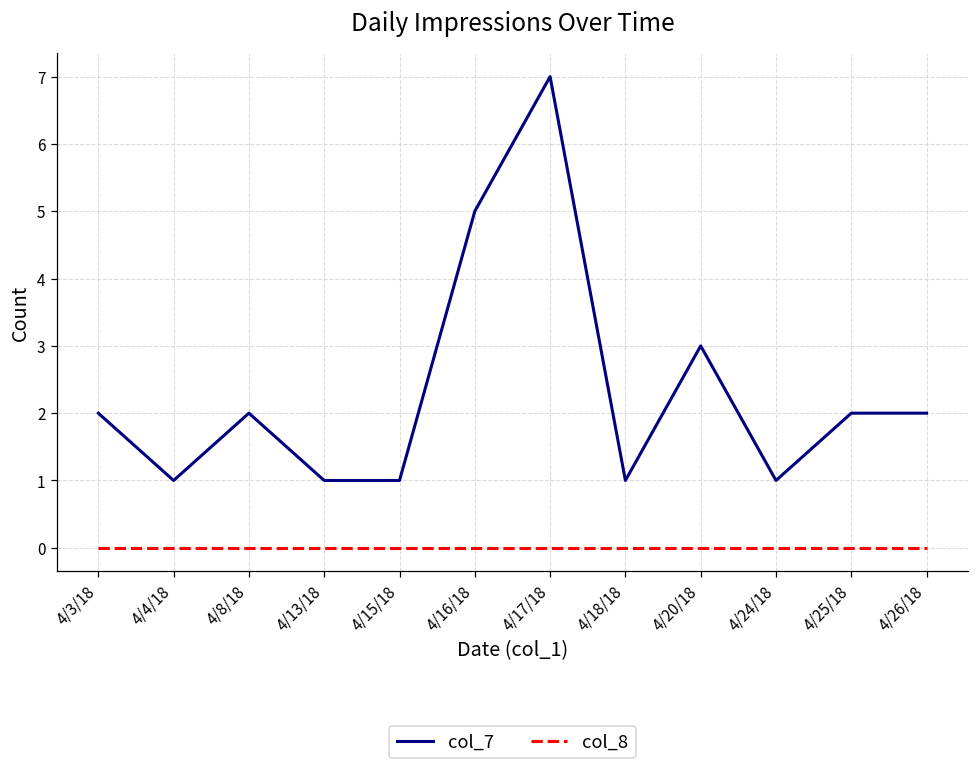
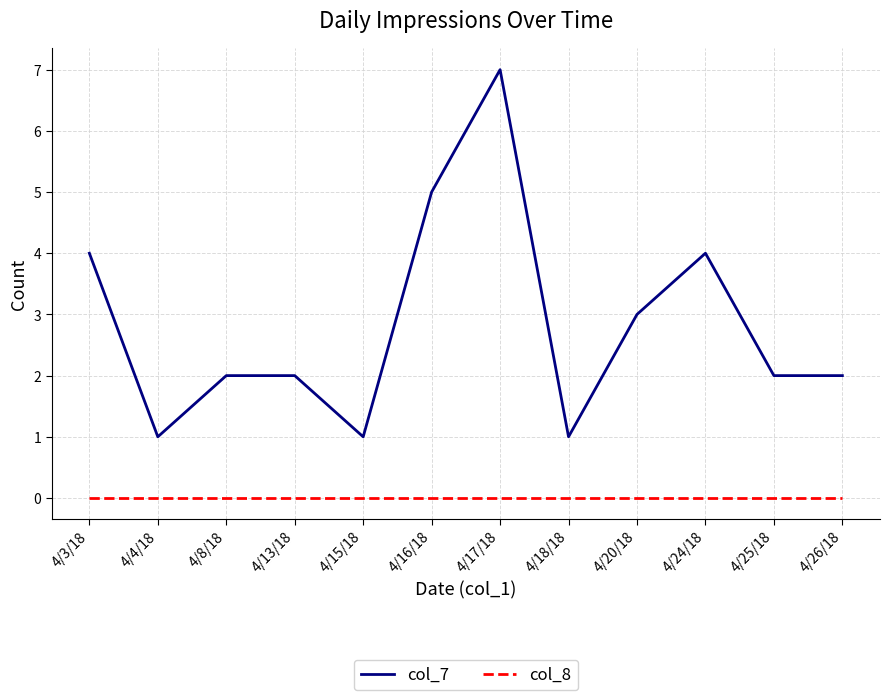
  {
    "col_7": {
-     "4/3/18": 2,
+     "4/3/18": 4,
      "4/4/18": 1,
      "4/8/18": 2,
-     "4/13/18": 1,
+     "4/13/18": 2,
      "4/15/18": 1,
      "4/16/18": 5,
      "4/17/18": 7,
      "4/18/18": 1,
      "4/20/18": 3,
-     "4/24/18": 1,
+     "4/24/18": 4,
      "4/25/18": 2,
      "4/26/18": 2
    },
    "col_8": {
      "4/3/18": 0,
      "4/4/18": 0,
      "4/8/18": 0,
      "4/13/18": 0,
      "4/15/18": 0,
      "4/16/18": 0,
      "4/17/18": 0,
      "4/18/18": 0,
      "4/20/18": 0,
      "4/24/18": 0,
      "4/25/18": 0,
      "4/26/18": 0
    }
  }
